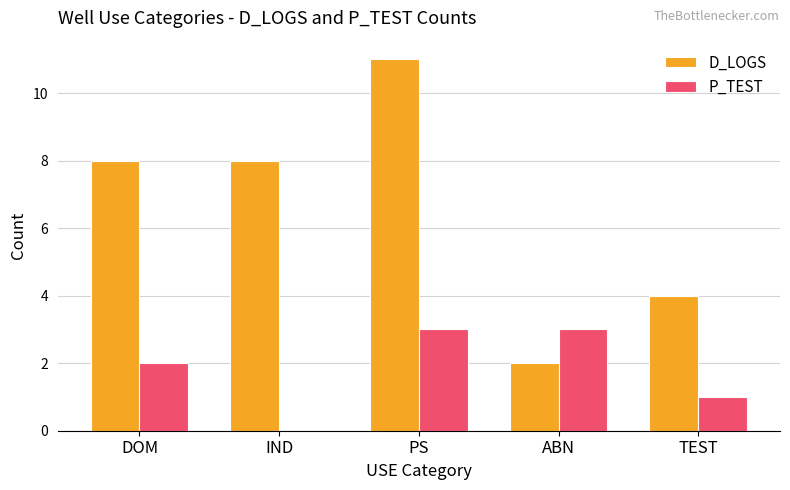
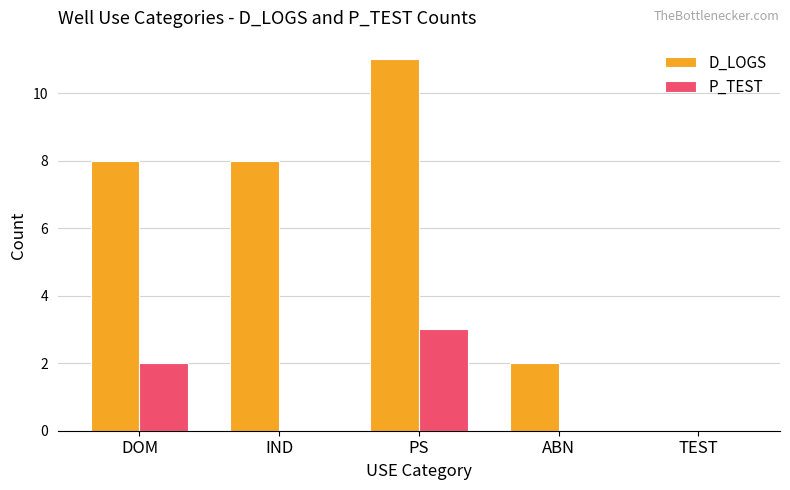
  {
    "D_LOGS": {
      "DOM": 8,
      "IND": 8,
      "PS": 11,
      "ABN": 2,
-     "TEST": 4
+     "TEST": 0
    },
    "P_TEST": {
      "DOM": 2,
      "IND": 0,
      "PS": 3,
-     "ABN": 3,
-     "TEST": 1
+     "ABN": 0,
+     "TEST": 0
    }
  }
